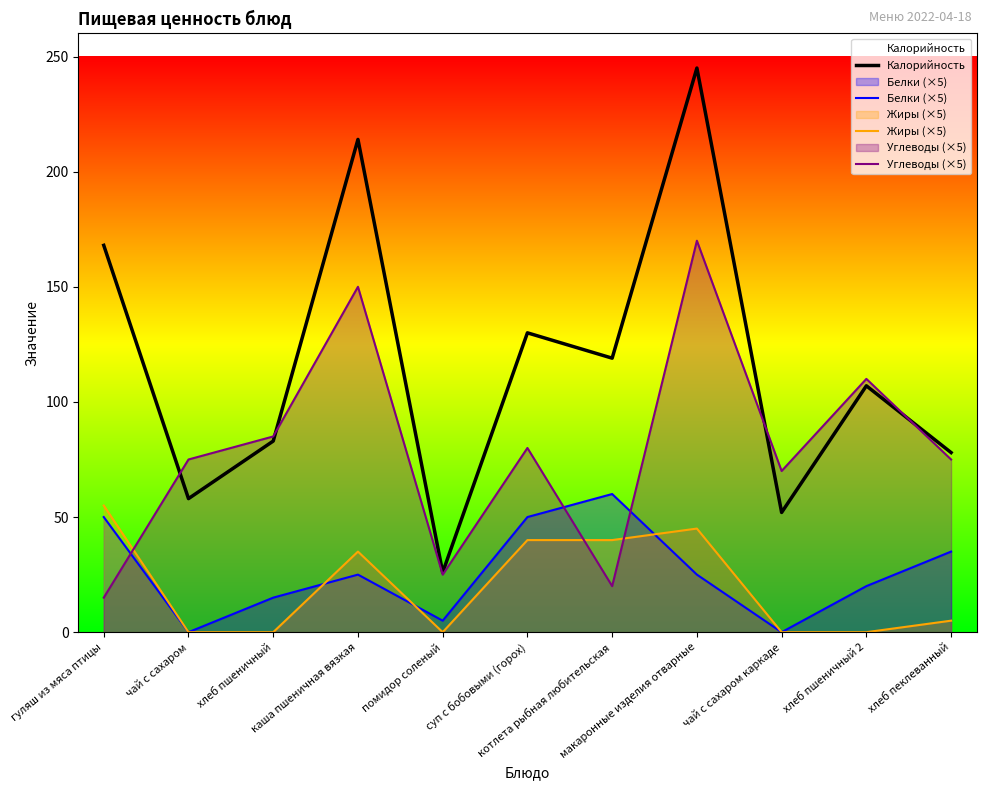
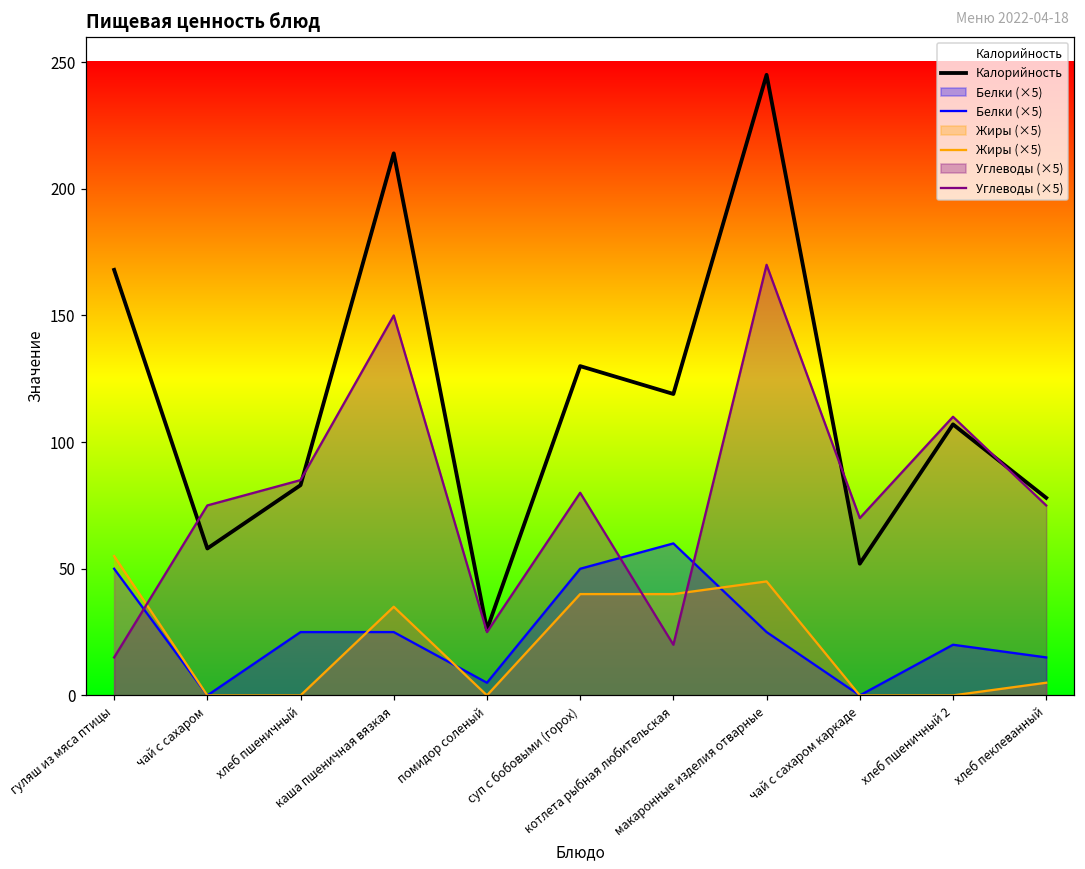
  {
    "Белки (×5)": {
      "гуляш из мяса птицы": 50,
-     "хлеб пшеничный": 15,
+     "хлеб пшеничный": 25,
      "каша пшеничная вязкая": 25,
      "помидор соленый": 5,
      "суп с бобовыми (горох)": 50,
      "котлета рыбная любительская": 60,
      "макаронные изделия отварные": 25,
      "хлеб пшеничный 2": 20,
-     "хлеб пеклеванный": 35
+     "хлеб пеклеванный": 15
    },
    "Жиры (×5)": {
      "гуляш из мяса птицы": 55,
      "хлеб пшеничный": 0,
      "каша пшеничная вязкая": 35,
      "помидор соленый": 0,
      "суп с бобовыми (горох)": 40,
      "котлета рыбная любительская": 40,
      "макаронные изделия отварные": 45,
      "хлеб пшеничный 2": 0,
      "хлеб пеклеванный": 5
    },
    "Углеводы (×5)": {
      "гуляш из мяса птицы": 15,
      "чай с сахаром": 75,
      "хлеб пшеничный": 85,
      "каша пшеничная вязкая": 150,
      "суп с бобовыми (горох)": 80,
      "котлета рыбная любительская": 20,
      "макаронные изделия отварные": 170,
      "чай с сахаром каркаде": 70,
      "хлеб пшеничный 2": 110,
      "хлеб пеклеванный": 75
    }
  }
